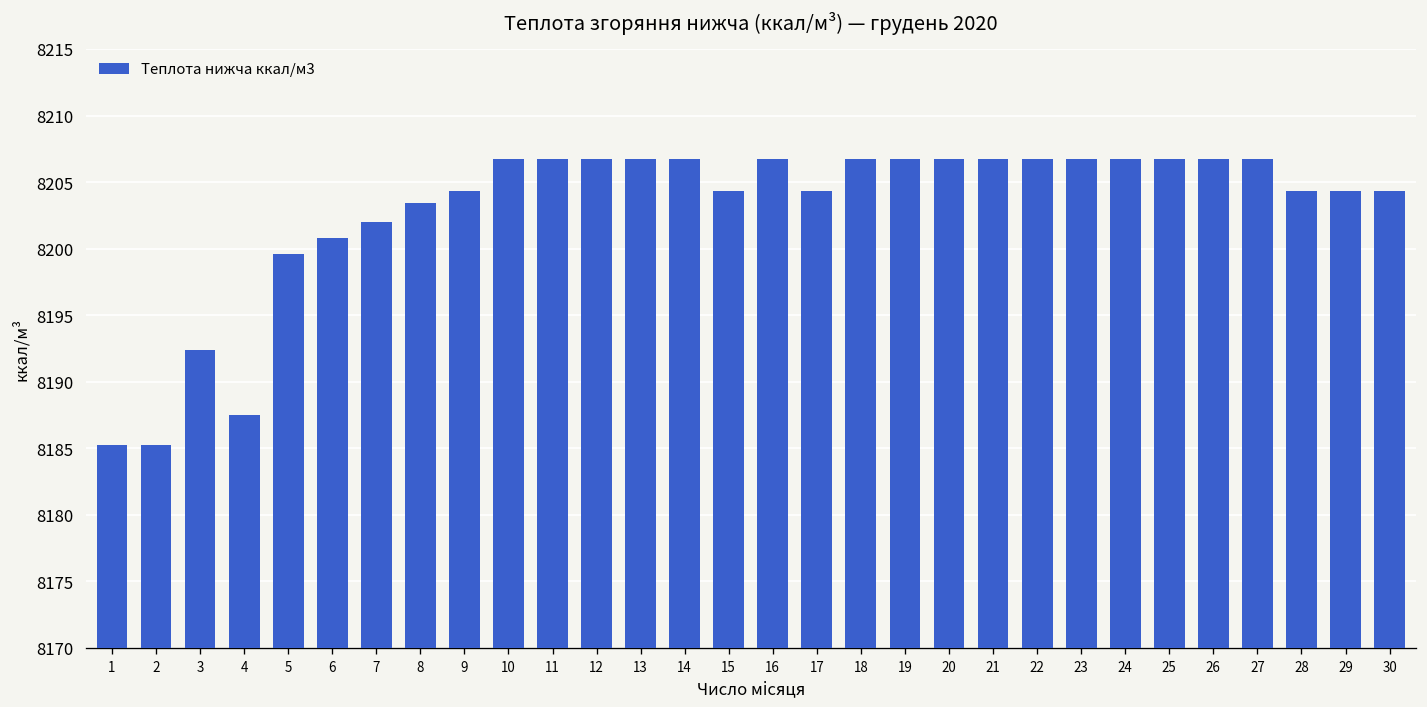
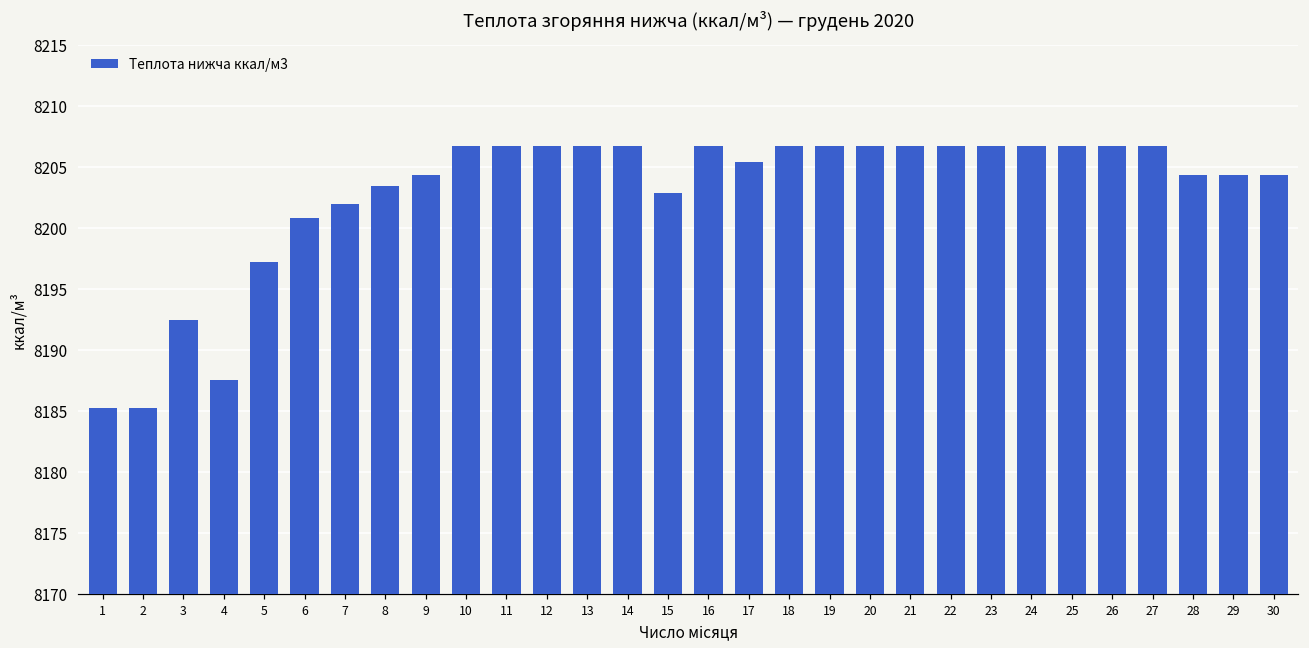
  {
    "1": 8185.2,
    "2": 8185.2,
    "3": 8192.4,
    "4": 8187.5,
-   "5": 8199.6,
+   "5": 8197.2,
    "6": 8200.8,
    "7": 8202.0,
    "8": 8203.4,
    "9": 8204.4,
    "10": 8206.7,
    "11": 8206.7,
    "12": 8206.7,
    "13": 8206.7,
    "14": 8206.7,
-   "15": 8204.4,
+   "15": 8202.9,
    "16": 8206.7,
-   "17": 8204.4,
+   "17": 8205.4,
    "18": 8206.7,
    "19": 8206.7,
    "20": 8206.7,
    "21": 8206.7,
    "22": 8206.7,
    "23": 8206.7,
    "24": 8206.7,
    "25": 8206.7,
    "26": 8206.7,
    "27": 8206.7,
    "28": 8204.4,
    "29": 8204.4,
    "30": 8204.4
  }
